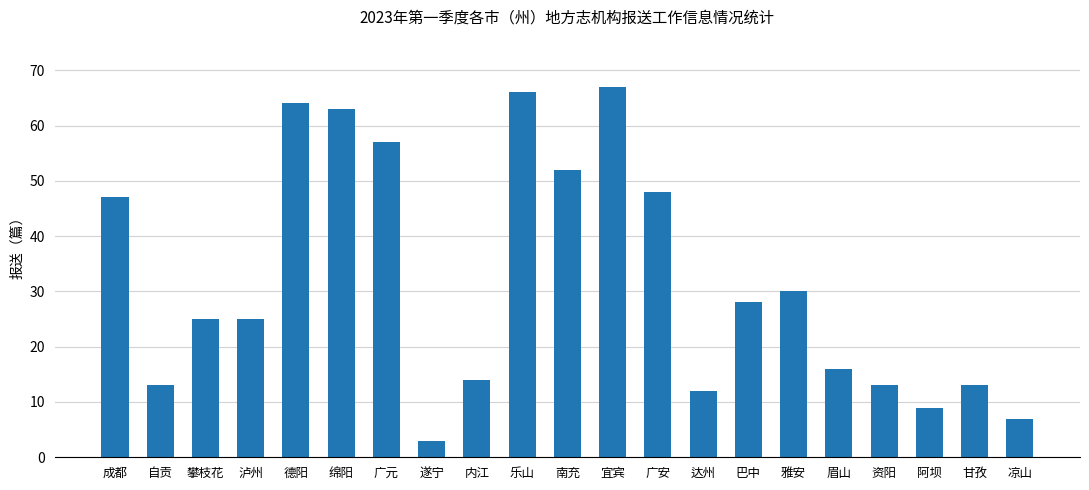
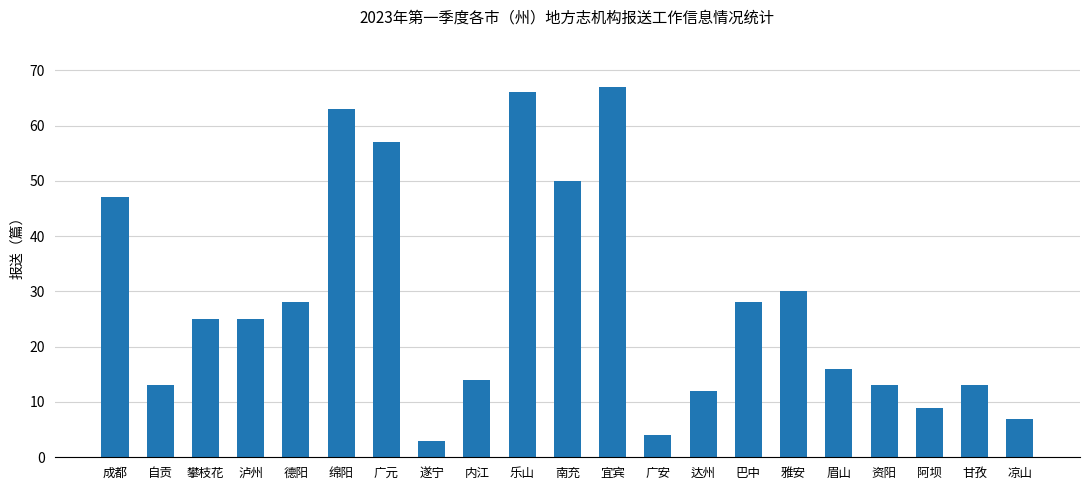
  {
    "成都": 47,
    "自贡": 13,
    "攀枝花": 25,
    "泸州": 25,
-   "德阳": 64,
+   "德阳": 28,
    "绵阳": 63,
    "广元": 57,
    "遂宁": 3,
    "内江": 14,
    "乐山": 66,
-   "南充": 52,
+   "南充": 50,
    "宜宾": 67,
-   "广安": 48,
+   "广安": 4,
    "达州": 12,
    "巴中": 28,
    "雅安": 30,
    "眉山": 16,
    "资阳": 13,
    "阿坝": 9,
    "甘孜": 13,
    "凉山": 7
  }
